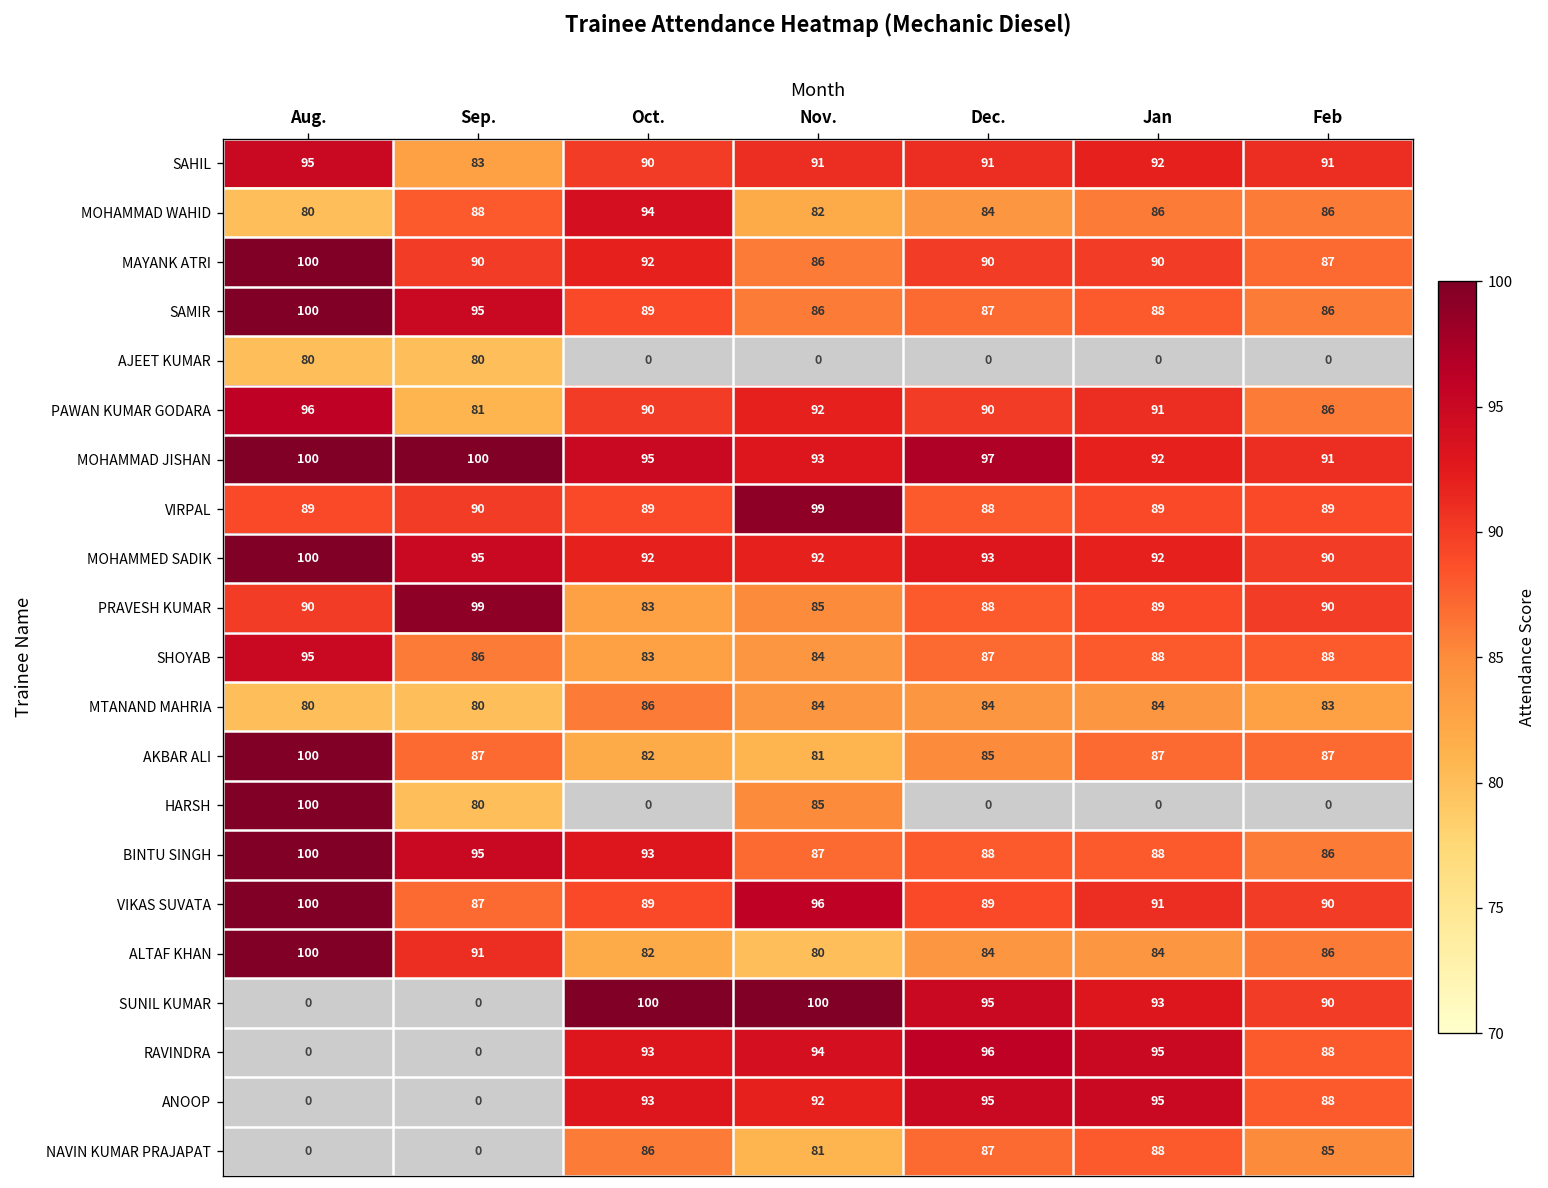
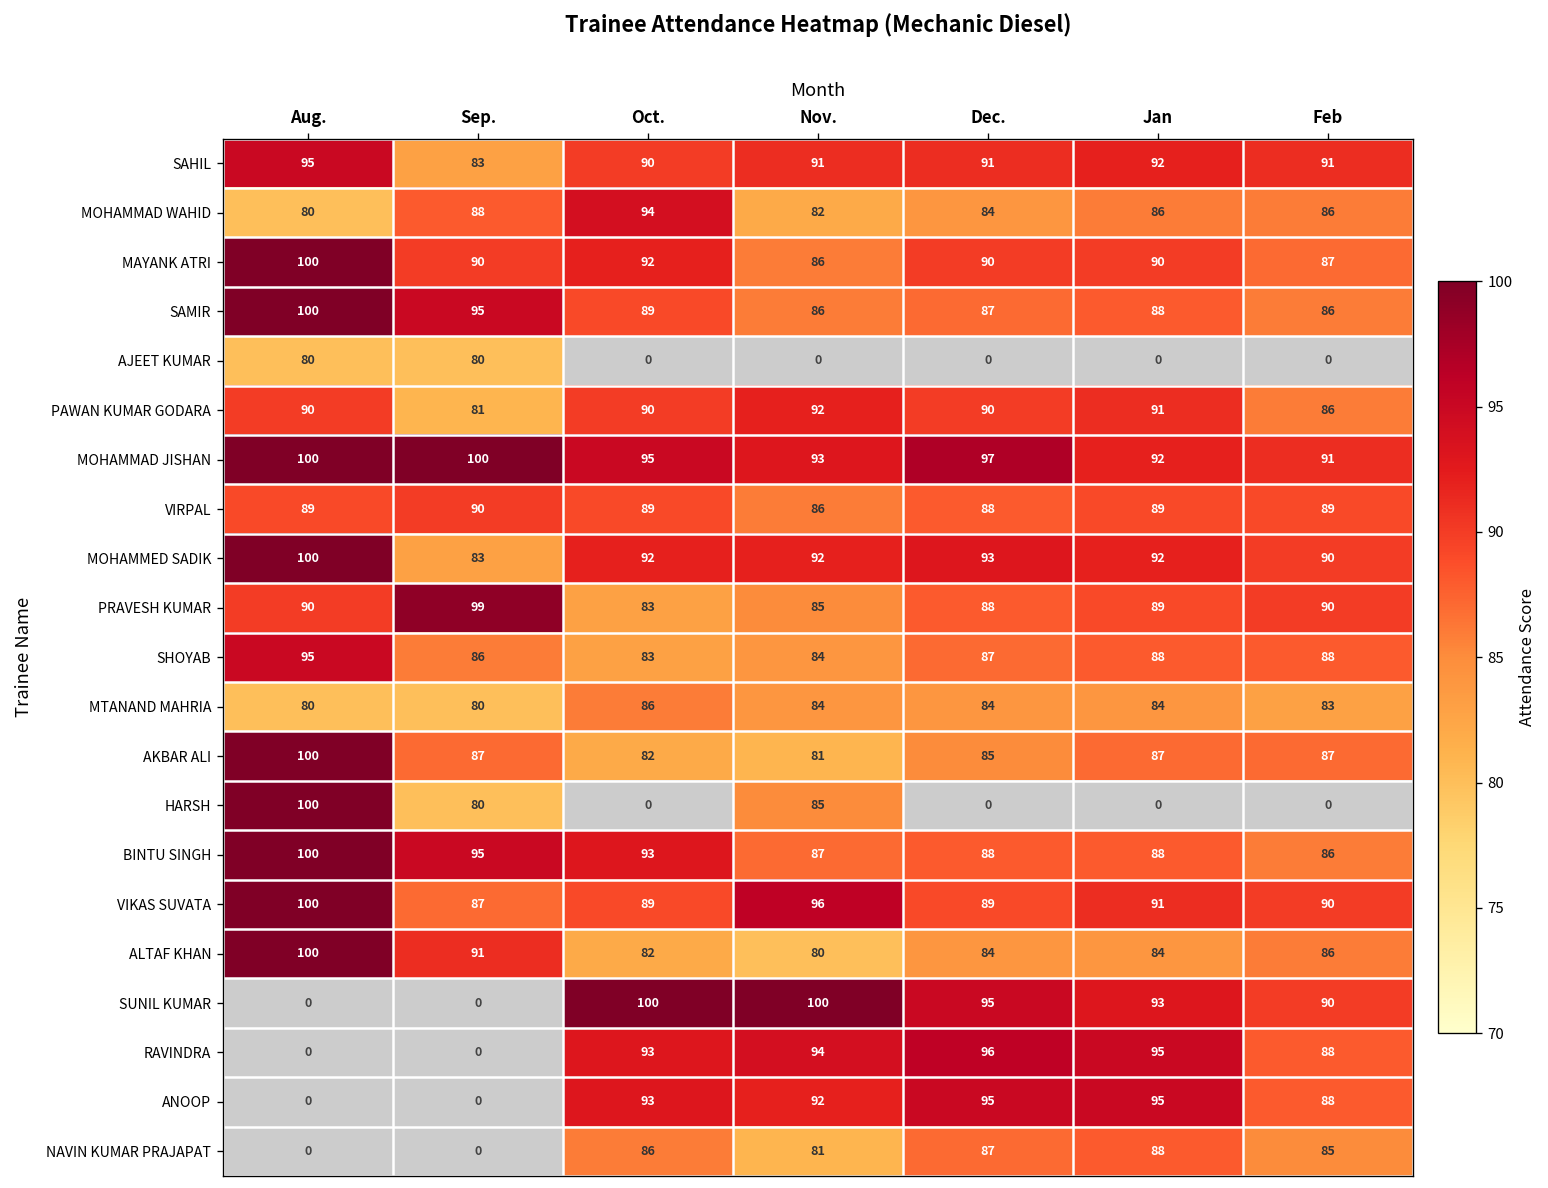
  {
    "SAHIL": {
      "Aug.": 95,
      "Sep.": 83,
      "Oct.": 90,
      "Nov.": 91,
      "Dec.": 91,
      "Jan": 92,
      "Feb": 91
    },
    "MOHAMMAD WAHID": {
      "Aug.": 80,
      "Sep.": 88,
      "Oct.": 94,
      "Nov.": 82,
      "Dec.": 84,
      "Jan": 86,
      "Feb": 86
    },
    "MAYANK ATRI": {
      "Aug.": 100,
      "Sep.": 90,
      "Oct.": 92,
      "Nov.": 86,
      "Dec.": 90,
      "Jan": 90,
      "Feb": 87
    },
    "SAMIR": {
      "Aug.": 100,
      "Sep.": 95,
      "Oct.": 89,
      "Nov.": 86,
      "Dec.": 87,
      "Jan": 88,
      "Feb": 86
    },
    "AJEET KUMAR": {
      "Aug.": 80,
      "Sep.": 80
    },
    "PAWAN KUMAR GODARA": {
-     "Aug.": 96,
+     "Aug.": 90,
      "Sep.": 81,
      "Oct.": 90,
      "Nov.": 92,
      "Dec.": 90,
      "Jan": 91,
      "Feb": 86
    },
    "MOHAMMAD JISHAN": {
      "Aug.": 100,
      "Sep.": 100,
      "Oct.": 95,
      "Nov.": 93,
      "Dec.": 97,
      "Jan": 92,
      "Feb": 91
    },
    "VIRPAL": {
      "Aug.": 89,
      "Sep.": 90,
      "Oct.": 89,
-     "Nov.": 99,
+     "Nov.": 86,
      "Dec.": 88,
      "Jan": 89,
      "Feb": 89
    },
    "MOHAMMED SADIK": {
      "Aug.": 100,
-     "Sep.": 95,
+     "Sep.": 83,
      "Oct.": 92,
      "Nov.": 92,
      "Dec.": 93,
      "Jan": 92,
      "Feb": 90
    },
    "PRAVESH KUMAR": {
      "Aug.": 90,
      "Sep.": 99,
      "Oct.": 83,
      "Nov.": 85,
      "Dec.": 88,
      "Jan": 89,
      "Feb": 90
    },
    "SHOYAB": {
      "Aug.": 95,
      "Sep.": 86,
      "Oct.": 83,
      "Nov.": 84,
      "Dec.": 87,
      "Jan": 88,
      "Feb": 88
    },
    "MTANAND MAHRIA": {
      "Aug.": 80,
      "Sep.": 80,
      "Oct.": 86,
      "Nov.": 84,
      "Dec.": 84,
      "Jan": 84,
      "Feb": 83
    },
    "AKBAR ALI": {
      "Aug.": 100,
      "Sep.": 87,
      "Oct.": 82,
      "Nov.": 81,
      "Dec.": 85,
      "Jan": 87,
      "Feb": 87
    },
    "HARSH": {
      "Aug.": 100,
      "Sep.": 80,
      "Nov.": 85
    },
    "BINTU SINGH": {
      "Aug.": 100,
      "Sep.": 95,
      "Oct.": 93,
      "Nov.": 87,
      "Dec.": 88,
      "Jan": 88,
      "Feb": 86
    },
    "VIKAS SUVATA": {
      "Aug.": 100,
      "Sep.": 87,
      "Oct.": 89,
      "Nov.": 96,
      "Dec.": 89,
      "Jan": 91,
      "Feb": 90
    },
    "ALTAF KHAN": {
      "Aug.": 100,
      "Sep.": 91,
      "Oct.": 82,
      "Nov.": 80,
      "Dec.": 84,
      "Jan": 84,
      "Feb": 86
    },
    "SUNIL KUMAR": {
      "Oct.": 100,
      "Nov.": 100,
      "Dec.": 95,
      "Jan": 93,
      "Feb": 90
    },
    "RAVINDRA": {
      "Oct.": 93,
      "Nov.": 94,
      "Dec.": 96,
      "Jan": 95,
      "Feb": 88
    },
    "ANOOP": {
      "Oct.": 93,
      "Nov.": 92,
      "Dec.": 95,
      "Jan": 95,
      "Feb": 88
    },
    "NAVIN KUMAR PRAJAPAT": {
      "Oct.": 86,
      "Nov.": 81,
      "Dec.": 87,
      "Jan": 88,
      "Feb": 85
    }
  }
